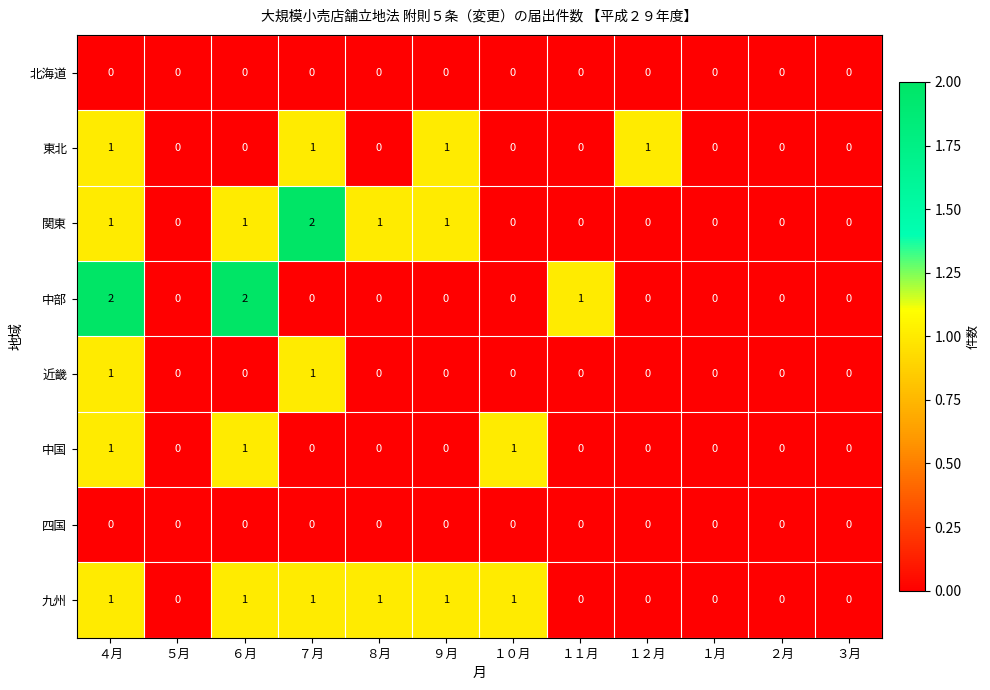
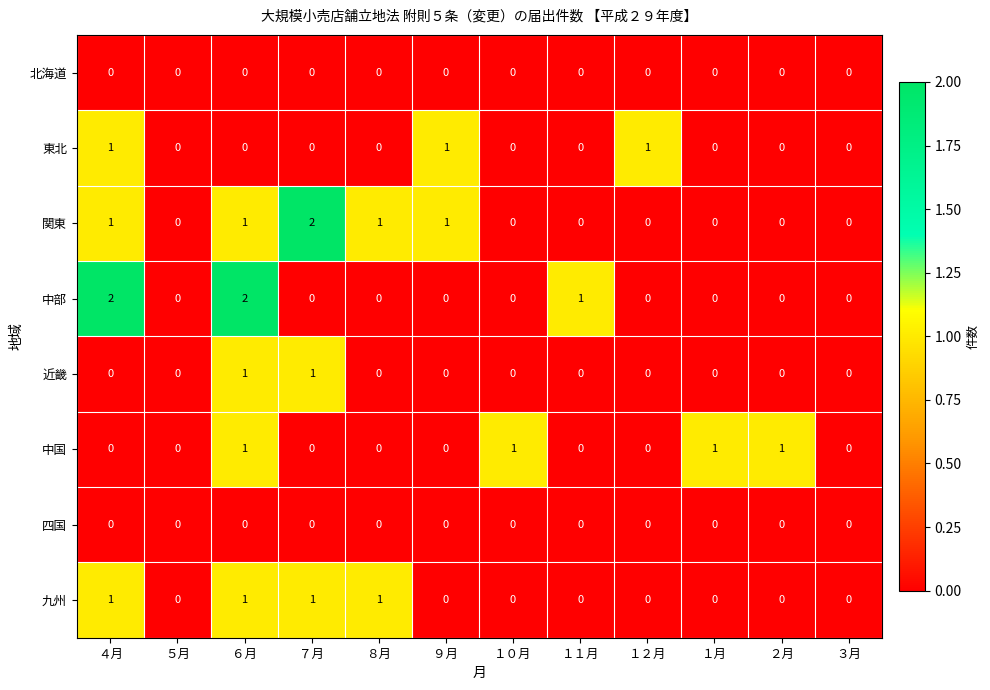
  {
    "北海道": {
      "４月": 0,
      "５月": 0,
      "６月": 0,
      "７月": 0,
      "８月": 0,
      "９月": 0,
      "１０月": 0,
      "１１月": 0,
      "１２月": 0,
      "１月": 0,
      "２月": 0,
      "３月": 0
    },
    "東北": {
      "４月": 1,
      "５月": 0,
      "６月": 0,
-     "７月": 1,
+     "７月": 0,
      "８月": 0,
      "９月": 1,
      "１０月": 0,
      "１１月": 0,
      "１２月": 1,
      "１月": 0,
      "２月": 0,
      "３月": 0
    },
    "関東": {
      "４月": 1,
      "５月": 0,
      "６月": 1,
      "７月": 2,
      "８月": 1,
      "９月": 1,
      "１０月": 0,
      "１１月": 0,
      "１２月": 0,
      "１月": 0,
      "２月": 0,
      "３月": 0
    },
    "中部": {
      "４月": 2,
      "５月": 0,
      "６月": 2,
      "７月": 0,
      "８月": 0,
      "９月": 0,
      "１０月": 0,
      "１１月": 1,
      "１２月": 0,
      "１月": 0,
      "２月": 0,
      "３月": 0
    },
    "近畿": {
-     "４月": 1,
+     "４月": 0,
      "５月": 0,
-     "６月": 0,
+     "６月": 1,
      "７月": 1,
      "８月": 0,
      "９月": 0,
      "１０月": 0,
      "１１月": 0,
      "１２月": 0,
      "１月": 0,
      "２月": 0,
      "３月": 0
    },
    "中国": {
-     "４月": 1,
+     "４月": 0,
      "５月": 0,
      "６月": 1,
      "７月": 0,
      "８月": 0,
      "９月": 0,
      "１０月": 1,
      "１１月": 0,
      "１２月": 0,
-     "１月": 0,
-     "２月": 0,
+     "１月": 1,
+     "２月": 1,
      "３月": 0
    },
    "四国": {
      "４月": 0,
      "５月": 0,
      "６月": 0,
      "７月": 0,
      "８月": 0,
      "９月": 0,
      "１０月": 0,
      "１１月": 0,
      "１２月": 0,
      "１月": 0,
      "２月": 0,
      "３月": 0
    },
    "九州": {
      "４月": 1,
      "５月": 0,
      "６月": 1,
      "７月": 1,
      "８月": 1,
-     "９月": 1,
-     "１０月": 1,
+     "９月": 0,
+     "１０月": 0,
      "１１月": 0,
      "１２月": 0,
      "１月": 0,
      "２月": 0,
      "３月": 0
    }
  }
